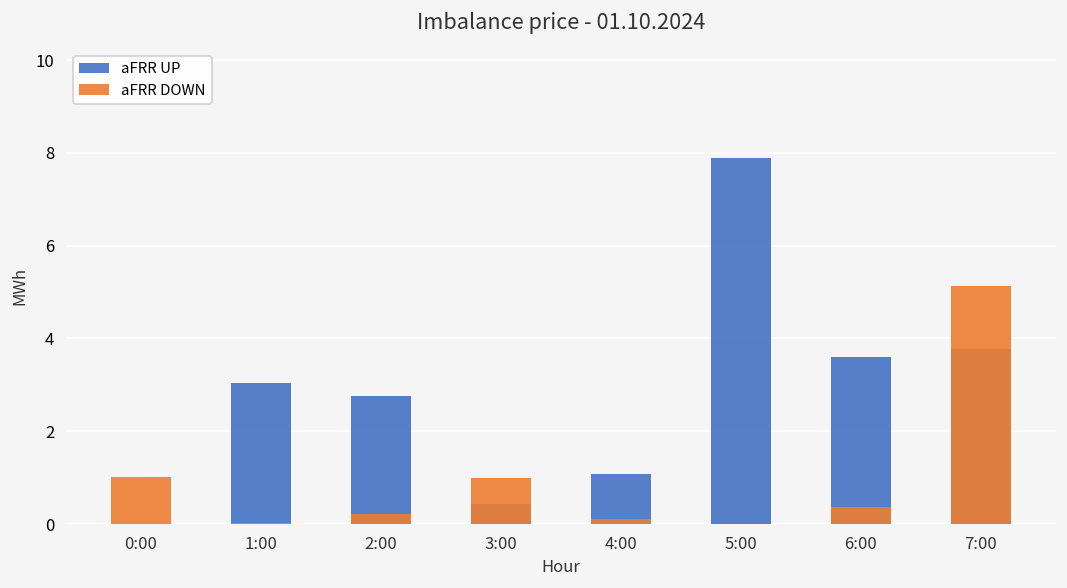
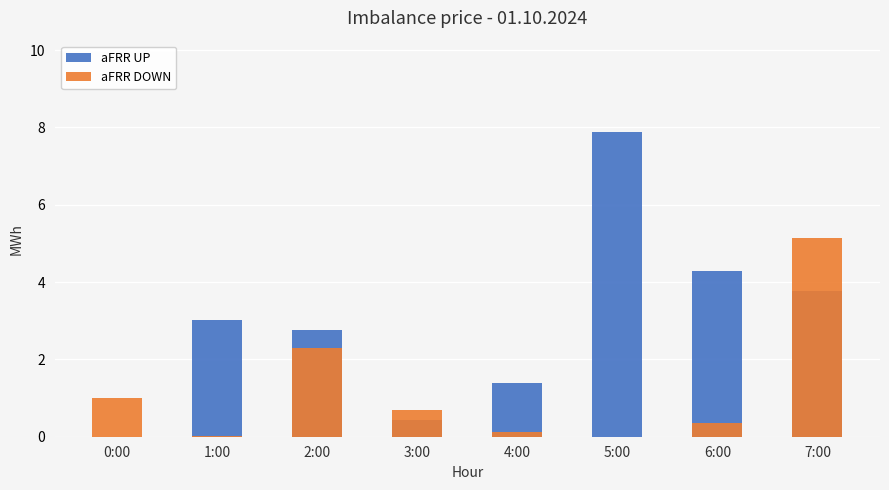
  {
    "aFRR UP": {
      "0:00": 0.0,
      "1:00": 3.0,
      "2:00": 2.8,
-     "4:00": 1.1,
+     "4:00": 1.4,
      "5:00": 7.9,
-     "6:00": 3.6
+     "6:00": 4.3
    },
    "aFRR DOWN": {
      "0:00": 1.0,
-     "2:00": 0.2,
-     "3:00": 1.0,
+     "2:00": 2.3,
+     "3:00": 0.7,
      "5:00": 0.0,
      "7:00": 5.1
    }
  }
